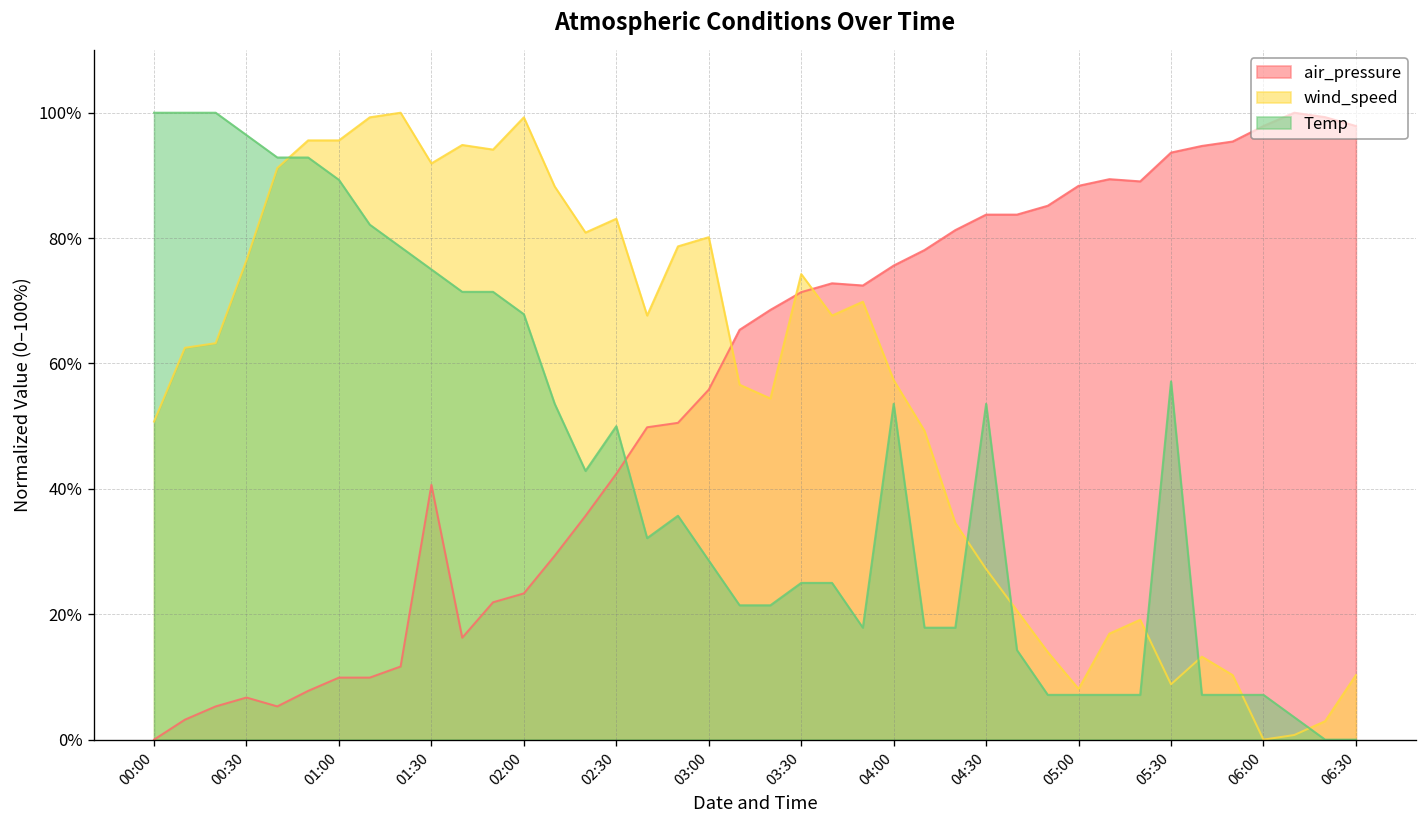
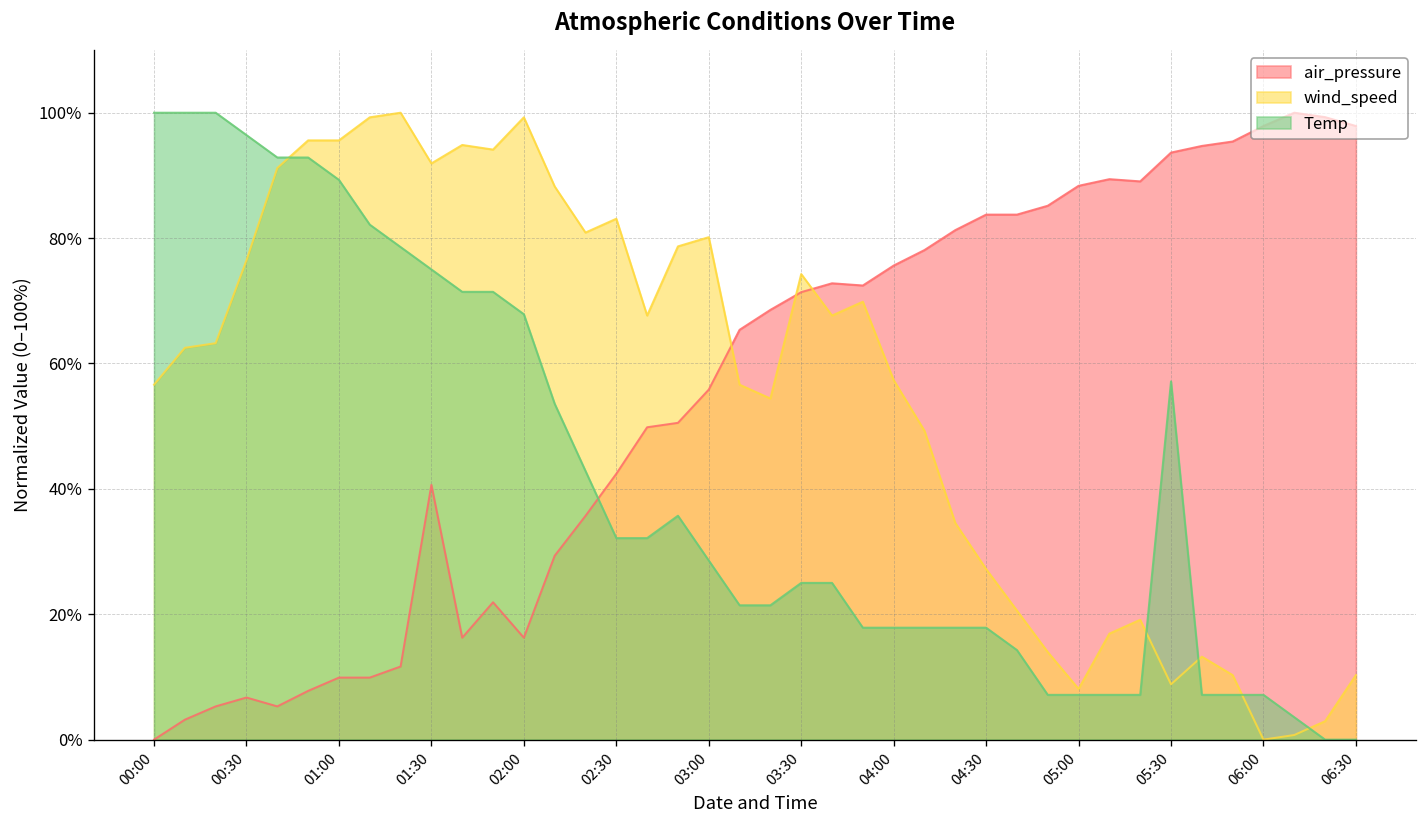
  {
    "air_pressure": {
      "00:00": "0%",
      "00:30": "7%",
      "01:00": "10%",
      "01:30": "41%",
-     "02:00": "23%",
+     "02:00": "16%",
      "02:30": "42%",
      "03:00": "56%",
      "03:30": "71%",
      "04:00": "76%",
      "04:30": "84%",
      "05:00": "88%",
      "05:30": "94%"
    },
    "wind_speed": {
-     "00:00": "51%",
+     "00:00": "57%",
      "00:30": "76%",
      "01:00": "96%",
      "01:30": "92%",
      "02:00": "99%",
      "02:30": "83%",
      "03:00": "80%",
      "03:30": "74%",
      "04:00": "57%",
      "04:30": "27%",
      "05:00": "8%",
      "05:30": "9%",
      "06:00": "0%",
      "06:30": "10%"
    },
    "Temp": {
      "00:00": "100%",
      "00:30": "96%",
      "01:00": "89%",
      "01:30": "75%",
      "02:00": "68%",
-     "02:30": "50%",
+     "02:30": "32%",
      "03:00": "29%",
      "03:30": "25%",
-     "04:00": "54%",
-     "04:30": "54%",
+     "04:00": "18%",
+     "04:30": "18%",
      "05:00": "7%",
      "05:30": "57%",
      "06:00": "7%",
      "06:30": "0%"
    }
  }
